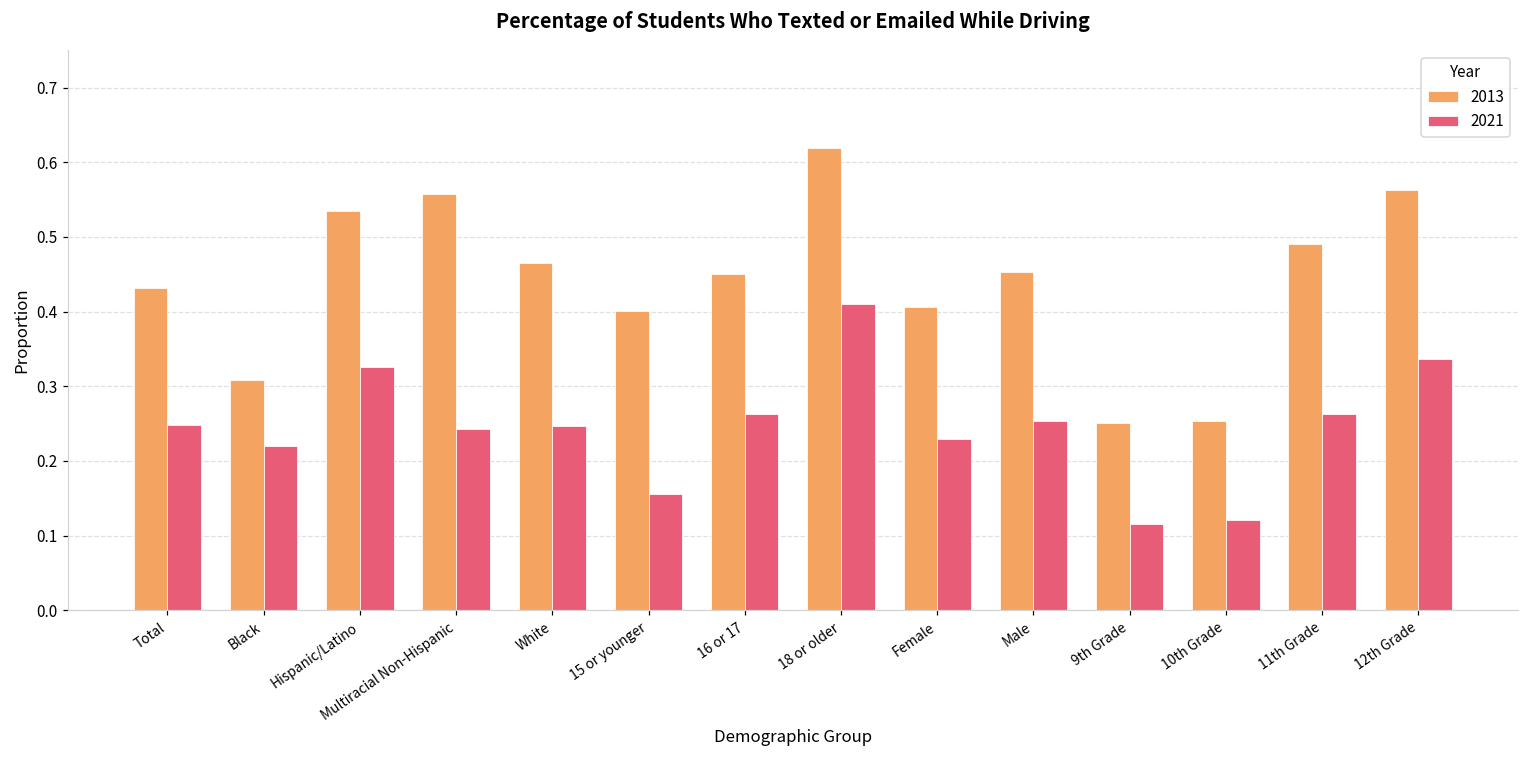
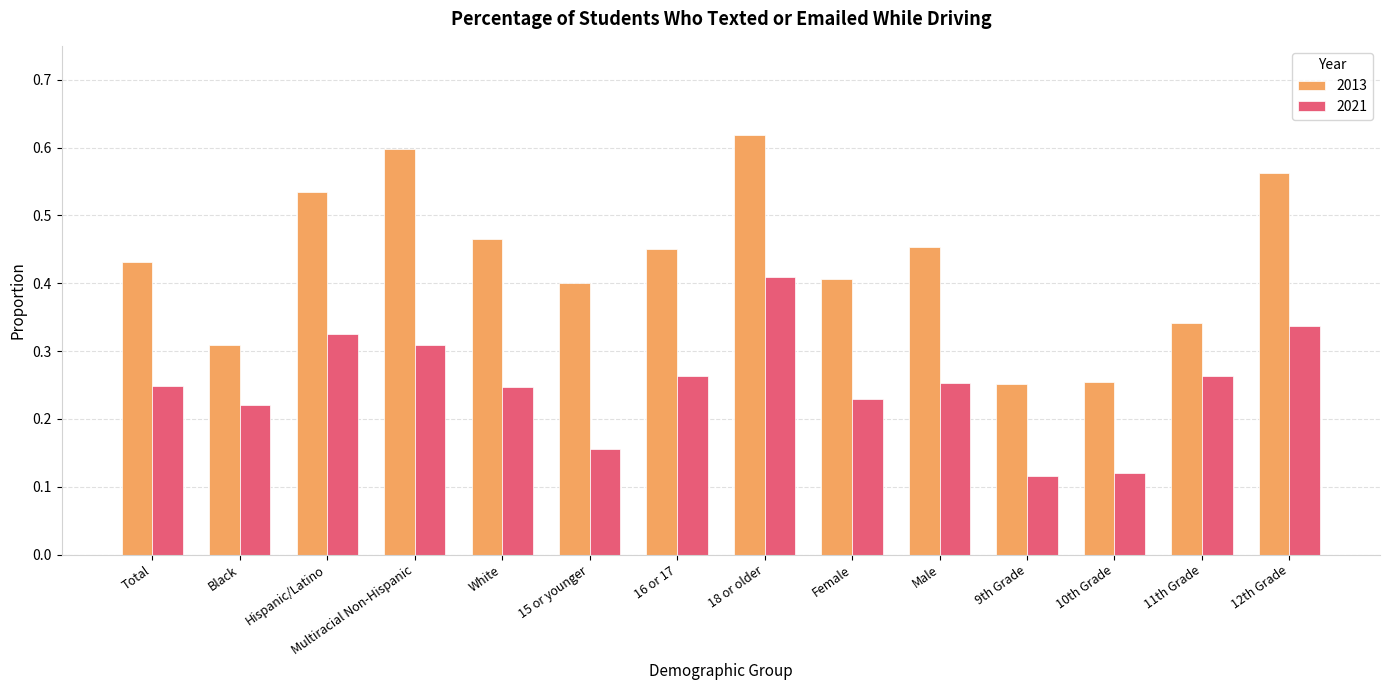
  {
    "2013": {
      "Total": 0.43,
      "Black": 0.31,
      "Hispanic/Latino": 0.54,
-     "Multiracial Non-Hispanic": 0.56,
+     "Multiracial Non-Hispanic": 0.60,
      "White": 0.47,
      "15 or younger": 0.40,
      "16 or 17": 0.45,
      "18 or older": 0.62,
      "Female": 0.41,
      "Male": 0.45,
      "9th Grade": 0.25,
      "10th Grade": 0.25,
-     "11th Grade": 0.49,
+     "11th Grade": 0.34,
      "12th Grade": 0.56
    },
    "2021": {
      "Total": 0.25,
      "Black": 0.22,
      "Hispanic/Latino": 0.33,
-     "Multiracial Non-Hispanic": 0.24,
+     "Multiracial Non-Hispanic": 0.31,
      "White": 0.25,
      "15 or younger": 0.16,
      "16 or 17": 0.26,
      "18 or older": 0.41,
      "Female": 0.23,
      "Male": 0.25,
      "9th Grade": 0.12,
      "10th Grade": 0.12,
      "11th Grade": 0.26,
      "12th Grade": 0.34
    }
  }
